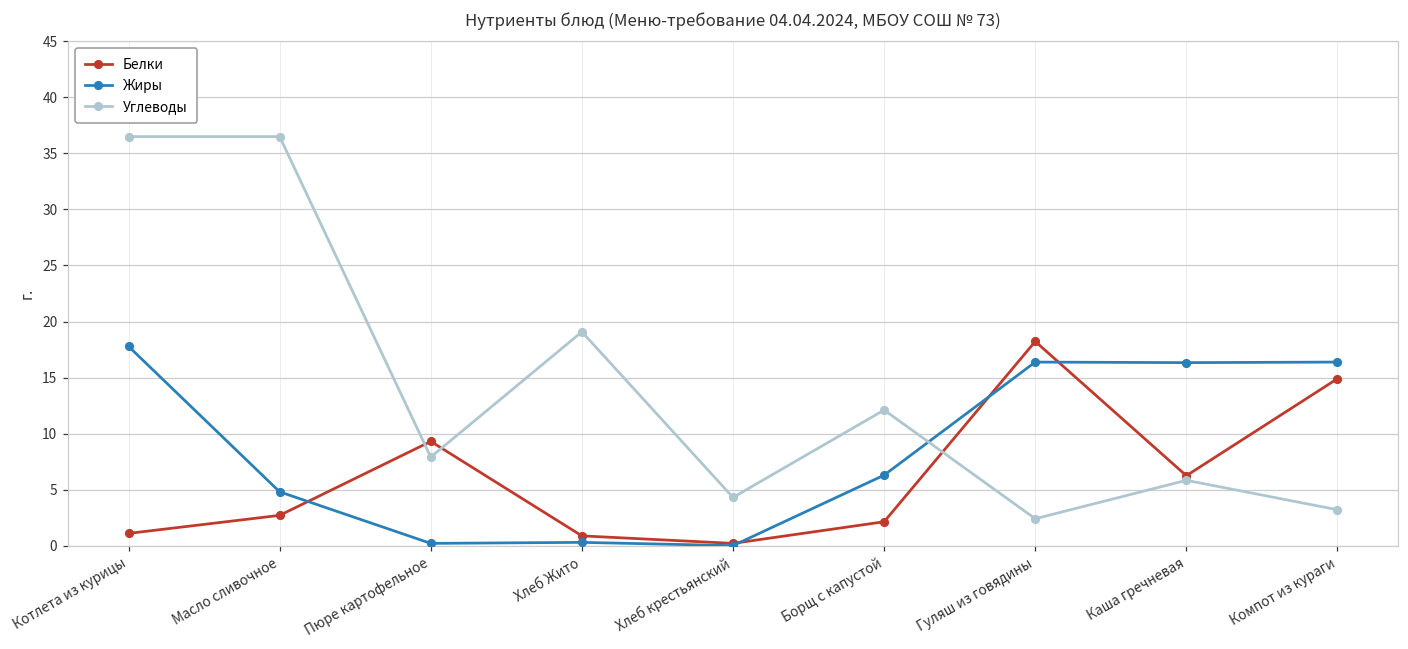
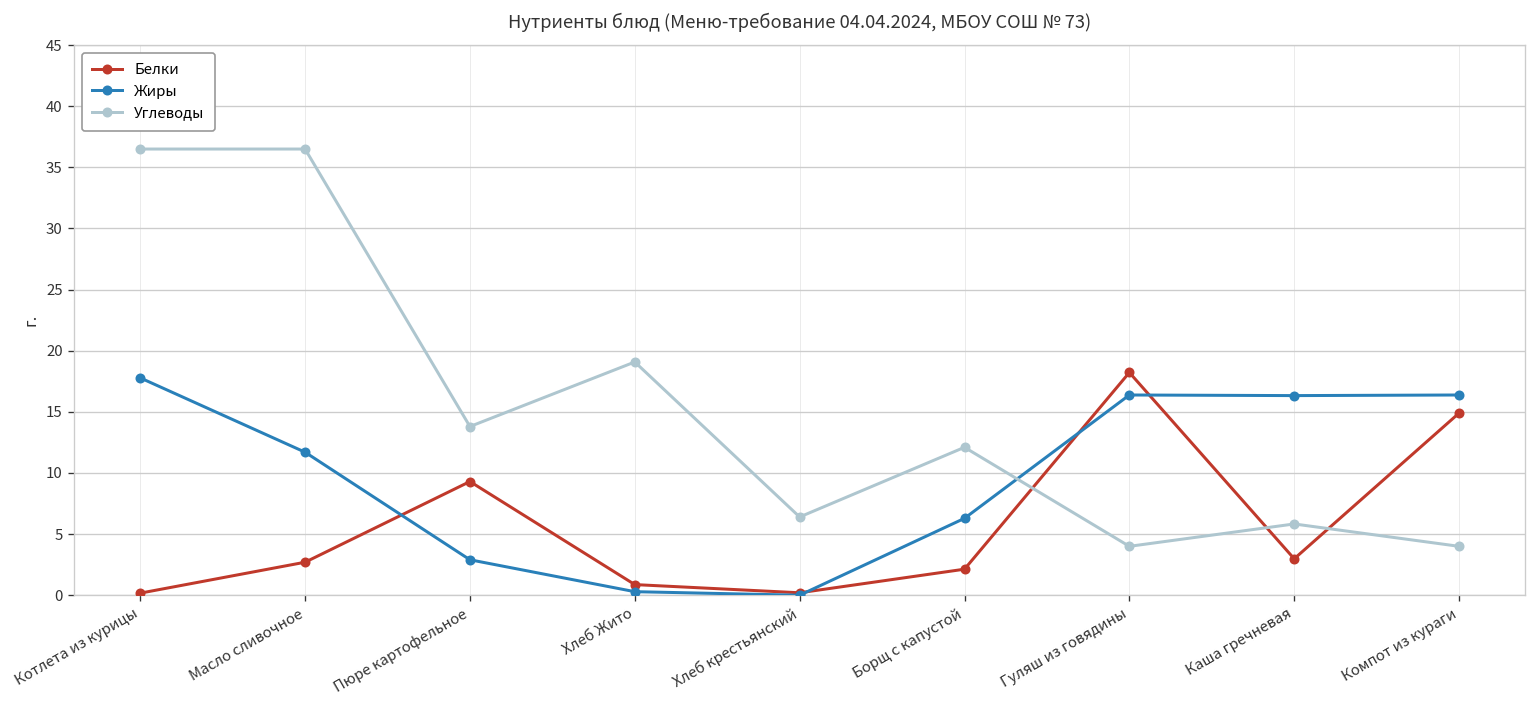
  {
    "Белки": {
-     "Котлета из курицы": 1.1,
+     "Котлета из курицы": 0.2,
      "Масло сливочное": 2.7,
      "Пюре картофельное": 9.3,
      "Хлеб Жито": 0.9,
      "Борщ с капустой": 2.1,
      "Гуляш из говядины": 18.2,
-     "Каша гречневая": 6.2,
+     "Каша гречневая": 3.0,
      "Компот из кураги": 14.9
    },
    "Жиры": {
      "Котлета из курицы": 17.8,
-     "Масло сливочное": 4.8,
-     "Пюре картофельное": 0.2,
+     "Масло сливочное": 11.7,
+     "Пюре картофельное": 2.9,
      "Хлеб Жито": 0.3,
      "Борщ с капустой": 6.3,
      "Гуляш из говядины": 16.4,
      "Каша гречневая": 16.3,
      "Компот из кураги": 16.4
    },
    "Углеводы": {
      "Котлета из курицы": 36.5,
      "Масло сливочное": 36.5,
-     "Пюре картофельное": 7.9,
+     "Пюре картофельное": 13.8,
      "Хлеб Жито": 19.1,
-     "Хлеб крестьянский": 4.3,
+     "Хлеб крестьянский": 6.4,
      "Борщ с капустой": 12.1,
-     "Гуляш из говядины": 2.4,
+     "Гуляш из говядины": 4.0,
      "Каша гречневая": 5.8,
-     "Компот из кураги": 3.2
+     "Компот из кураги": 4.0
    }
  }
